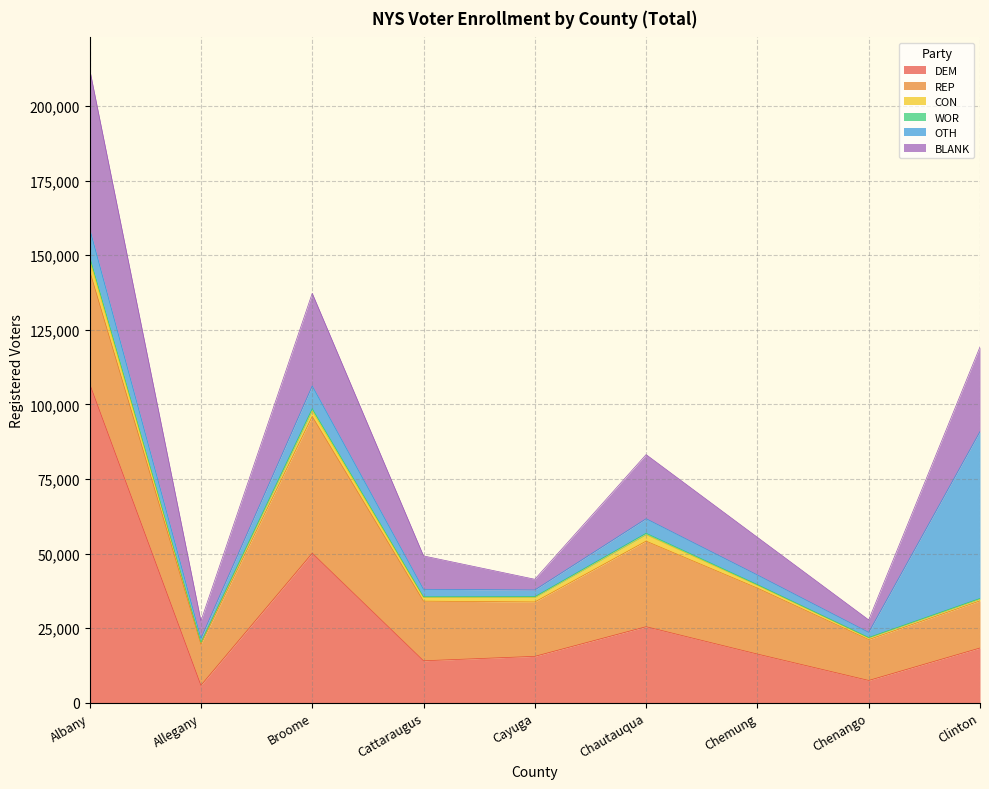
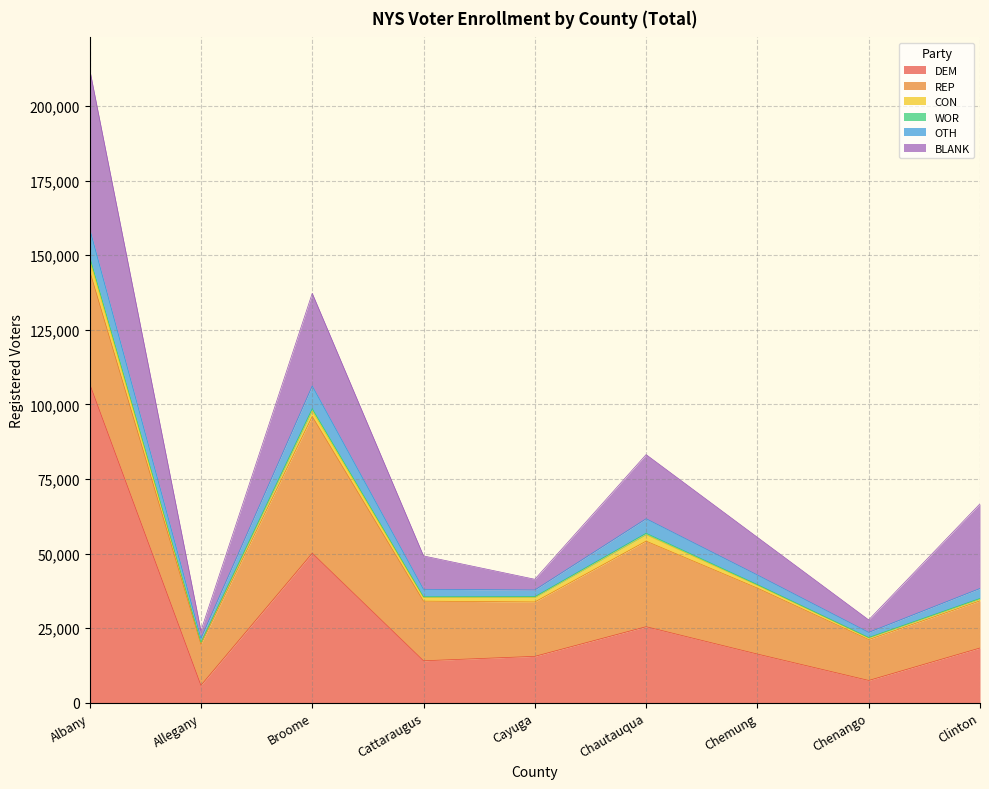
  {
    "CON": {
      "Albany": "4,000"
    },
    "WOR": {
      "Albany": "1,000"
    },
    "OTH": {
      "Albany": "9,000",
      "Allegany": "1,000",
      "Broome": "8,000",
      "Cattaraugus": "3,000",
      "Cayuga": "2,000",
      "Chautauqua": "5,000",
      "Chemung": "3,000",
      "Chenango": "2,000",
-     "Clinton": "56,000"
+     "Clinton": "3,000"
    },
    "BLANK": {
      "Albany": "53,000",
-     "Allegany": "6,000",
+     "Allegany": "3,000",
      "Broome": "31,000",
      "Cattaraugus": "11,000",
      "Cayuga": "4,000",
      "Chautauqua": "22,000",
      "Chemung": "13,000",
      "Chenango": "4,000",
      "Clinton": "28,000"
    }
  }
